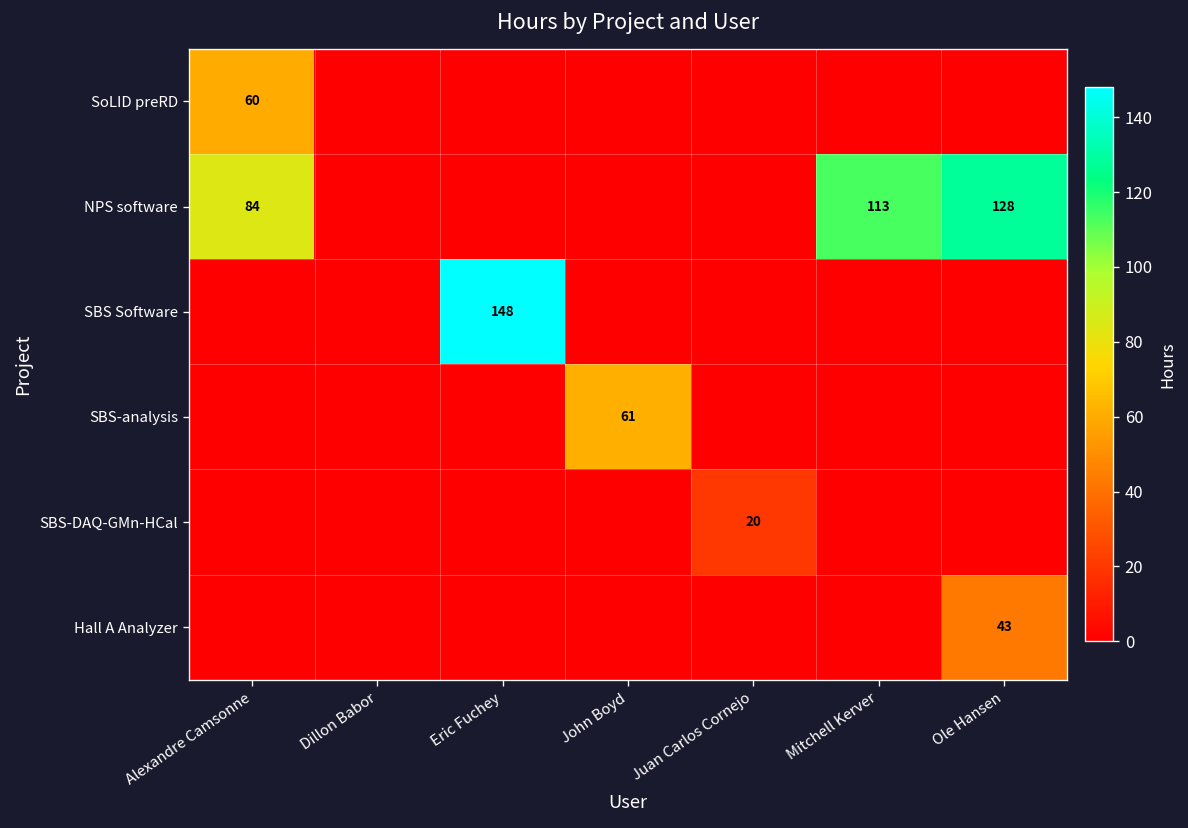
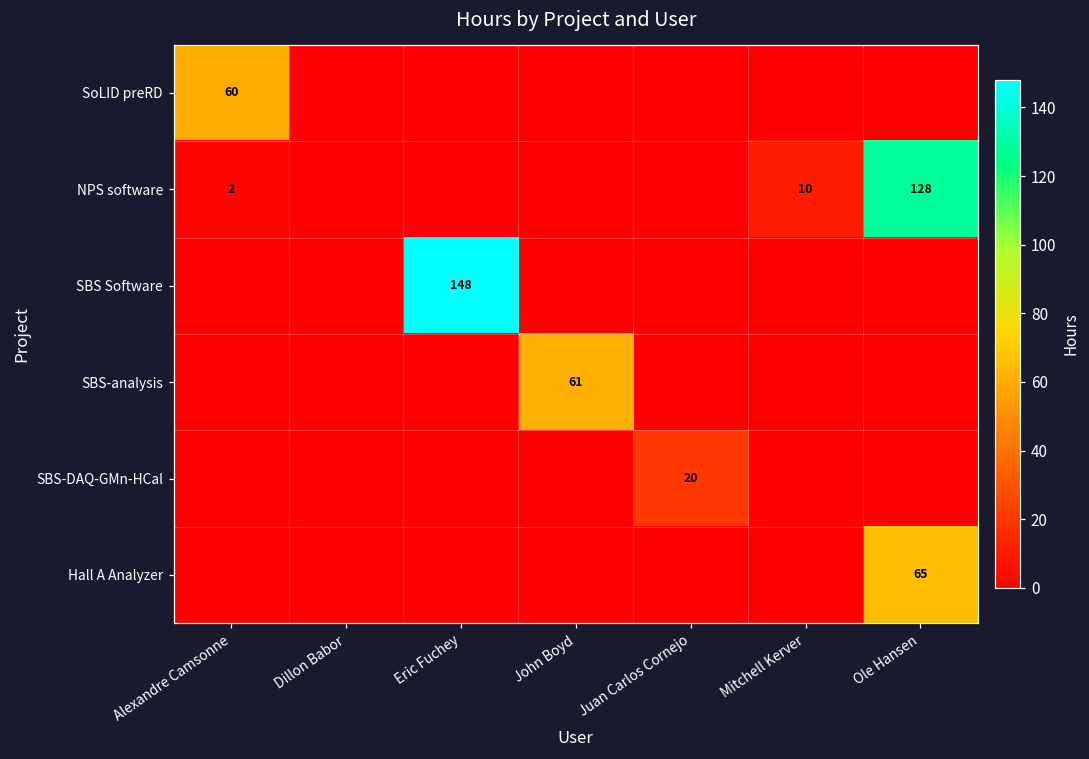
  {
    "SoLID preRD": {
      "Alexandre Camsonne": 60
    },
    "NPS software": {
-     "Alexandre Camsonne": 84,
-     "Mitchell Kerver": 113,
+     "Alexandre Camsonne": 2,
+     "Mitchell Kerver": 10,
      "Ole Hansen": 128
    },
    "SBS Software": {
      "Eric Fuchey": 148
    },
    "SBS-analysis": {
      "John Boyd": 61
    },
    "SBS-DAQ-GMn-HCal": {
      "Juan Carlos Cornejo": 20
    },
    "Hall A Analyzer": {
-     "Ole Hansen": 43
+     "Ole Hansen": 65
    }
  }
